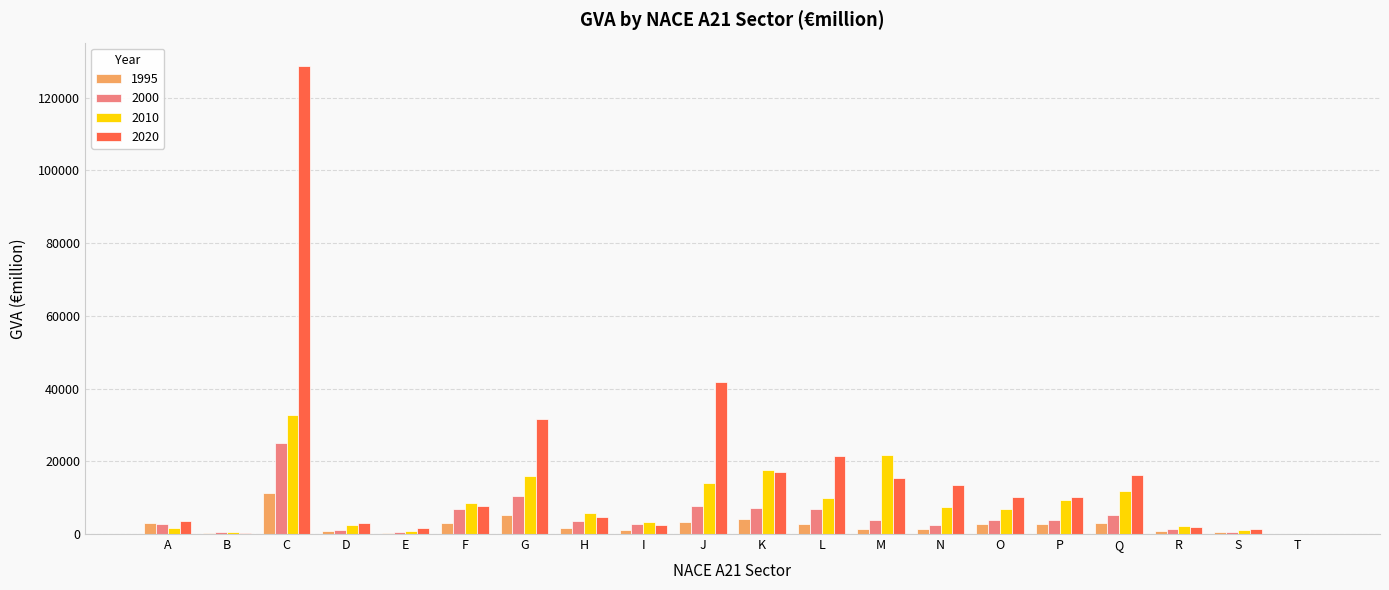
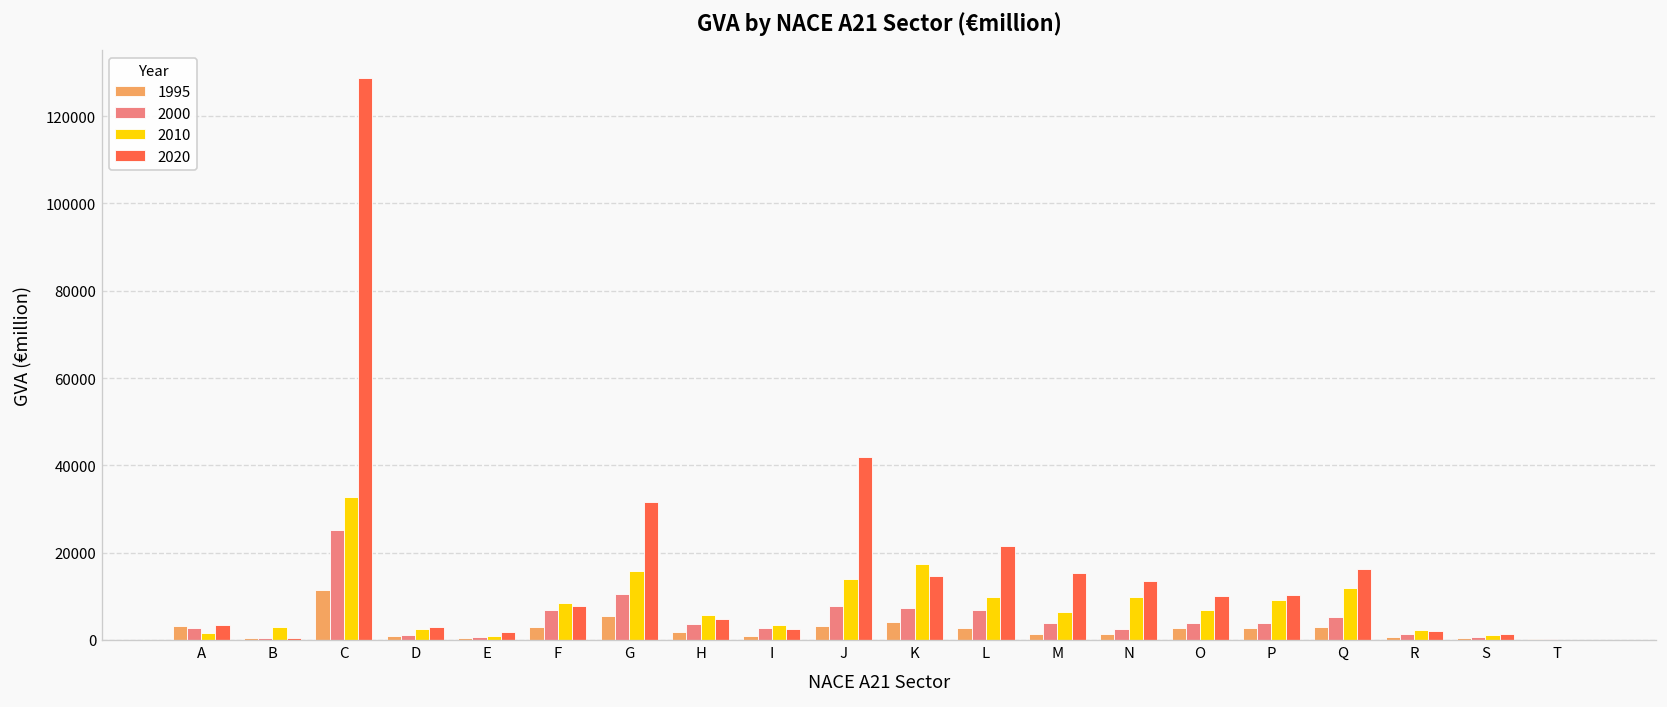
  {
    "2010": {
      "A": 2000,
-     "B": 1000,
+     "B": 3000,
      "C": 33000,
      "D": 3000,
      "E": 1000,
      "F": 8000,
      "G": 16000,
      "H": 6000,
      "I": 3000,
      "J": 14000,
      "K": 17000,
      "L": 10000,
-     "M": 22000,
-     "N": 8000,
+     "M": 6000,
+     "N": 10000,
      "O": 7000,
      "P": 9000,
      "Q": 12000,
      "R": 2000,
      "S": 1000
    },
    "2020": {
      "A": 3000,
      "C": 129000,
      "D": 3000,
      "E": 2000,
      "F": 8000,
      "G": 32000,
      "H": 5000,
      "I": 3000,
      "J": 42000,
-     "K": 17000,
+     "K": 15000,
      "L": 21000,
      "M": 15000,
      "N": 13000,
      "O": 10000,
      "P": 10000,
      "Q": 16000,
      "R": 2000,
      "S": 1000
    }
  }
